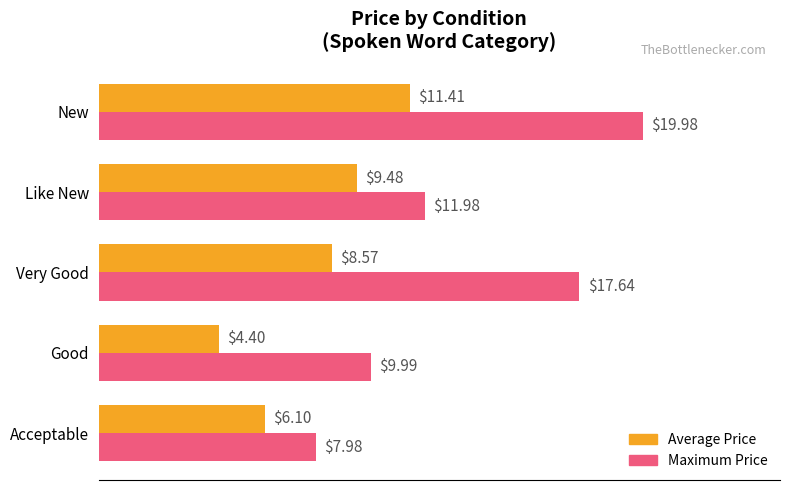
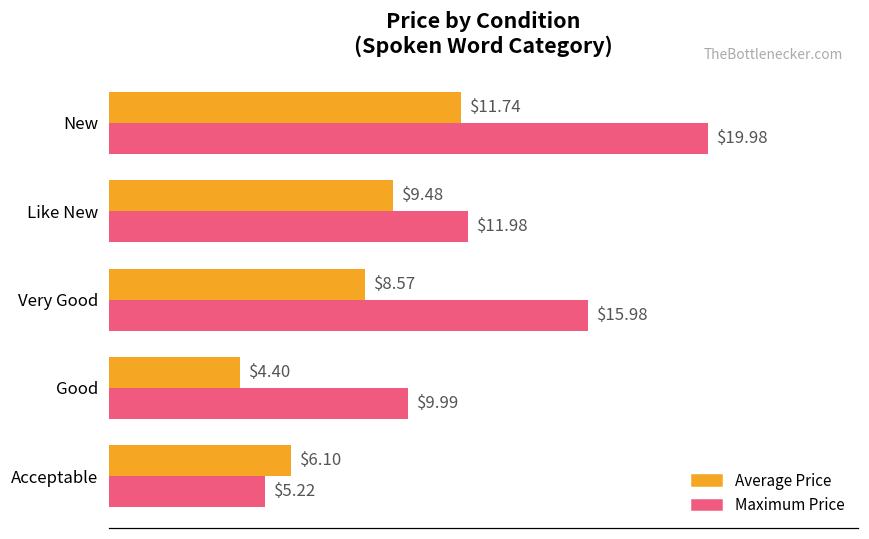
  {
    "Average Price": {
-     "New": "$11.41",
+     "New": "$11.74",
      "Like New": "$9.48",
      "Very Good": "$8.57",
      "Good": "$4.40",
      "Acceptable": "$6.10"
    },
    "Maximum Price": {
      "New": "$19.98",
      "Like New": "$11.98",
-     "Very Good": "$17.64",
+     "Very Good": "$15.98",
      "Good": "$9.99",
-     "Acceptable": "$7.98"
+     "Acceptable": "$5.22"
    }
  }
